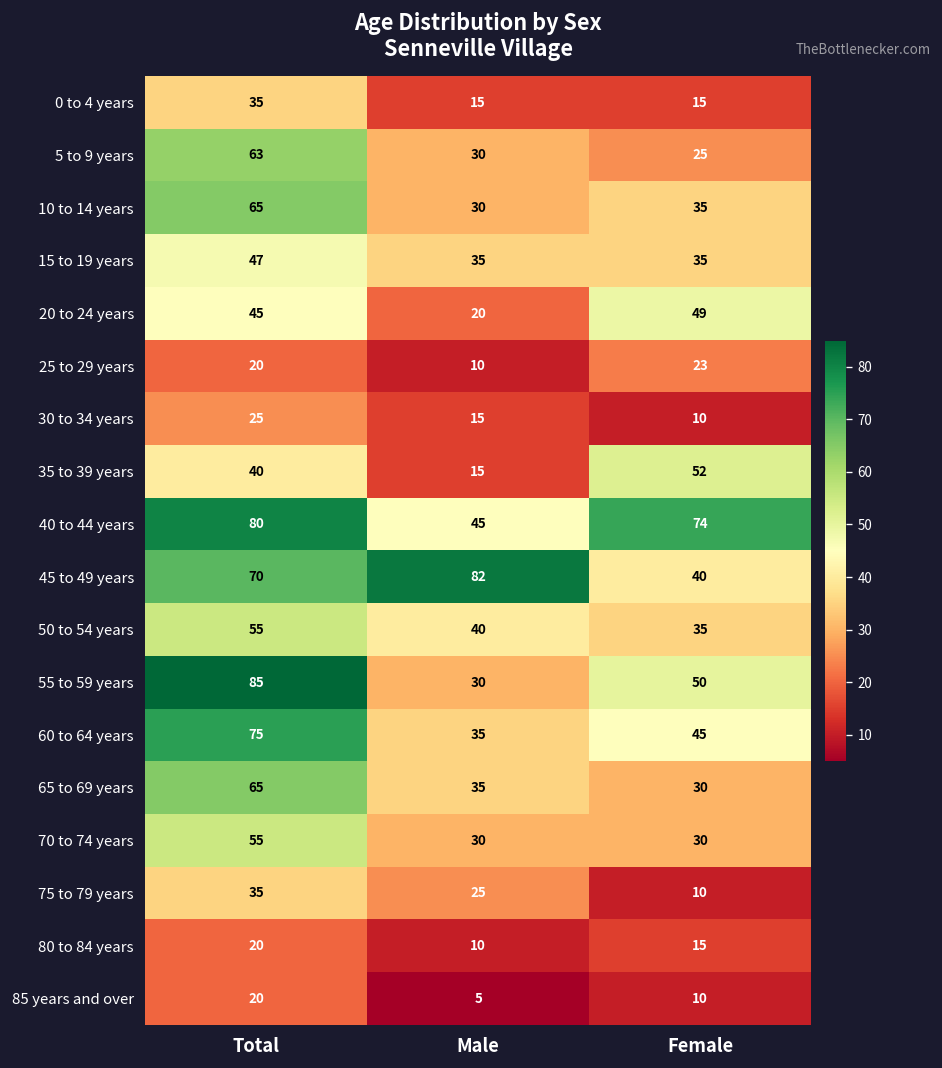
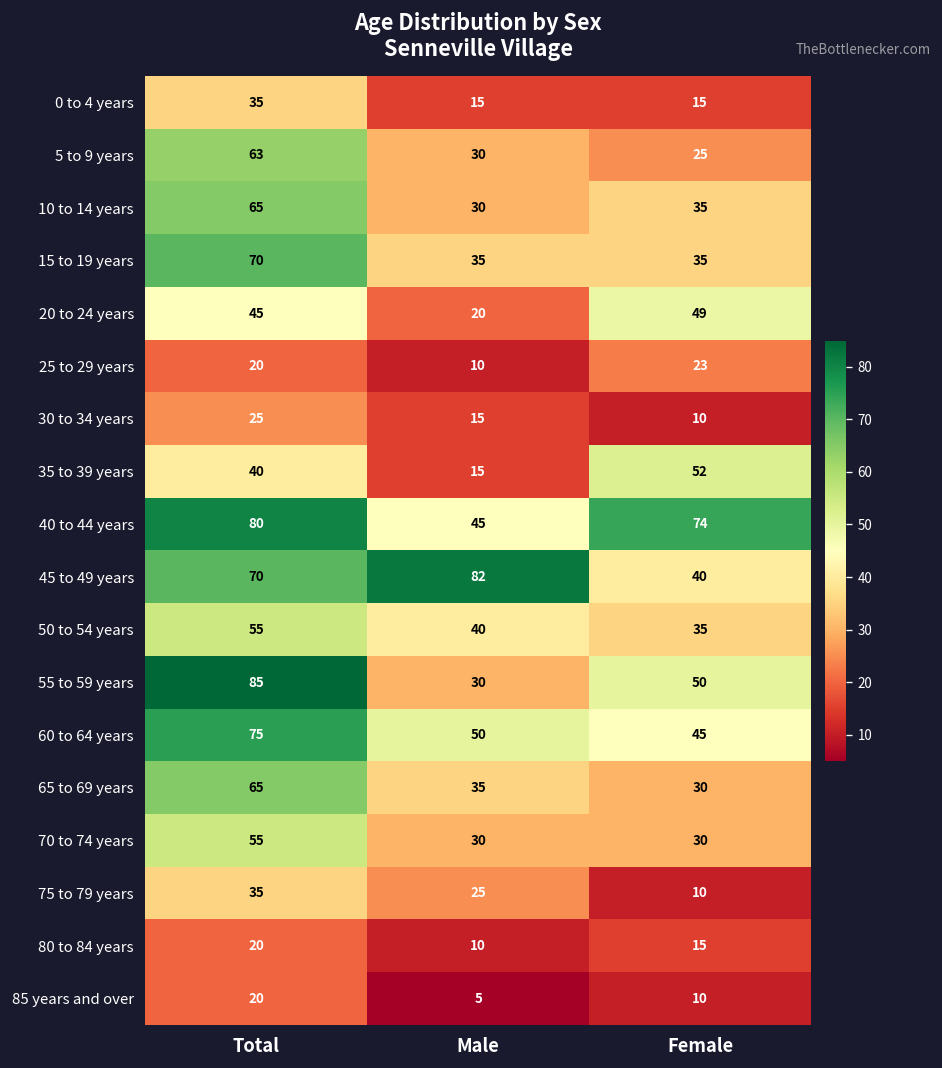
  {
    "0 to 4 years": {
      "Total": 35,
      "Male": 15,
      "Female": 15
    },
    "5 to 9 years": {
      "Total": 63,
      "Male": 30,
      "Female": 25
    },
    "10 to 14 years": {
      "Total": 65,
      "Male": 30,
      "Female": 35
    },
    "15 to 19 years": {
-     "Total": 47,
+     "Total": 70,
      "Male": 35,
      "Female": 35
    },
    "20 to 24 years": {
      "Total": 45,
      "Male": 20,
      "Female": 49
    },
    "25 to 29 years": {
      "Total": 20,
      "Male": 10,
      "Female": 23
    },
    "30 to 34 years": {
      "Total": 25,
      "Male": 15,
      "Female": 10
    },
    "35 to 39 years": {
      "Total": 40,
      "Male": 15,
      "Female": 52
    },
    "40 to 44 years": {
      "Total": 80,
      "Male": 45,
      "Female": 74
    },
    "45 to 49 years": {
      "Total": 70,
      "Male": 82,
      "Female": 40
    },
    "50 to 54 years": {
      "Total": 55,
      "Male": 40,
      "Female": 35
    },
    "55 to 59 years": {
      "Total": 85,
      "Male": 30,
      "Female": 50
    },
    "60 to 64 years": {
      "Total": 75,
-     "Male": 35,
+     "Male": 50,
      "Female": 45
    },
    "65 to 69 years": {
      "Total": 65,
      "Male": 35,
      "Female": 30
    },
    "70 to 74 years": {
      "Total": 55,
      "Male": 30,
      "Female": 30
    },
    "75 to 79 years": {
      "Total": 35,
      "Male": 25,
      "Female": 10
    },
    "80 to 84 years": {
      "Total": 20,
      "Male": 10,
      "Female": 15
    },
    "85 years and over": {
      "Total": 20,
      "Male": 5,
      "Female": 10
    }
  }
